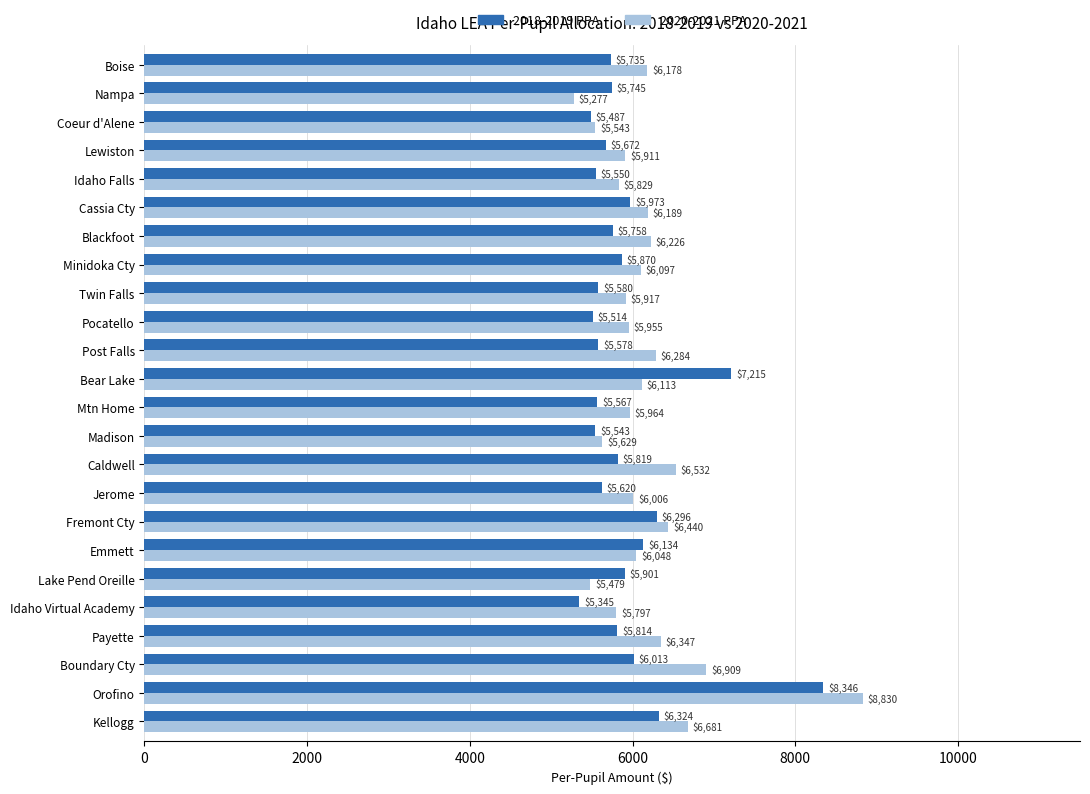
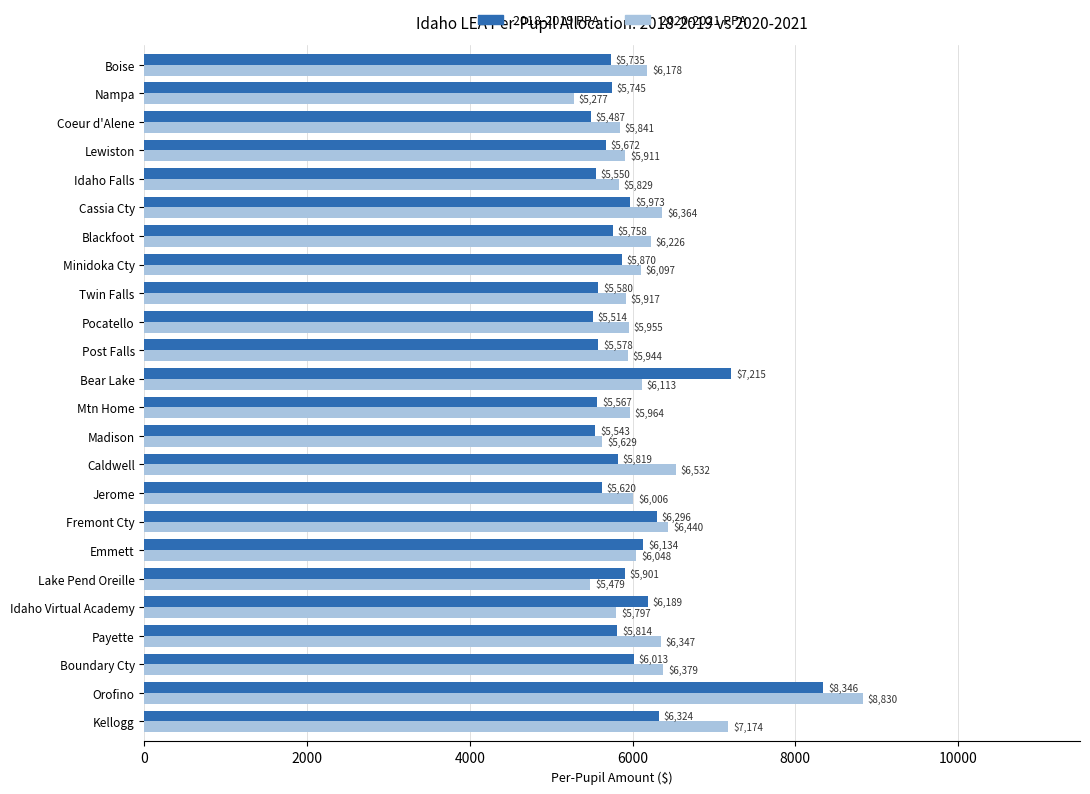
  {
    "2018-2019 PPA": {
      "Boise": "$5,735",
      "Nampa": "$5,745",
      "Coeur d'Alene": "$5,487",
      "Lewiston": "$5,672",
      "Idaho Falls": "$5,550",
      "Cassia Cty": "$5,973",
      "Blackfoot": "$5,758",
      "Minidoka Cty": "$5,870",
      "Twin Falls": "$5,580",
      "Pocatello": "$5,514",
      "Post Falls": "$5,578",
      "Bear Lake": "$7,215",
      "Mtn Home": "$5,567",
      "Madison": "$5,543",
      "Caldwell": "$5,819",
      "Jerome": "$5,620",
      "Fremont Cty": "$6,296",
      "Emmett": "$6,134",
      "Lake Pend Oreille": "$5,901",
-     "Idaho Virtual Academy": "$5,345",
+     "Idaho Virtual Academy": "$6,189",
      "Payette": "$5,814",
      "Boundary Cty": "$6,013",
      "Orofino": "$8,346",
      "Kellogg": "$6,324"
    },
    "2020-2021 PPA": {
      "Boise": "$6,178",
      "Nampa": "$5,277",
-     "Coeur d'Alene": "$5,543",
+     "Coeur d'Alene": "$5,841",
      "Lewiston": "$5,911",
      "Idaho Falls": "$5,829",
-     "Cassia Cty": "$6,189",
+     "Cassia Cty": "$6,364",
      "Blackfoot": "$6,226",
      "Minidoka Cty": "$6,097",
      "Twin Falls": "$5,917",
      "Pocatello": "$5,955",
-     "Post Falls": "$6,284",
+     "Post Falls": "$5,944",
      "Bear Lake": "$6,113",
      "Mtn Home": "$5,964",
      "Madison": "$5,629",
      "Caldwell": "$6,532",
      "Jerome": "$6,006",
      "Fremont Cty": "$6,440",
      "Emmett": "$6,048",
      "Lake Pend Oreille": "$5,479",
      "Idaho Virtual Academy": "$5,797",
      "Payette": "$6,347",
-     "Boundary Cty": "$6,909",
+     "Boundary Cty": "$6,379",
      "Orofino": "$8,830",
-     "Kellogg": "$6,681"
+     "Kellogg": "$7,174"
    }
  }
